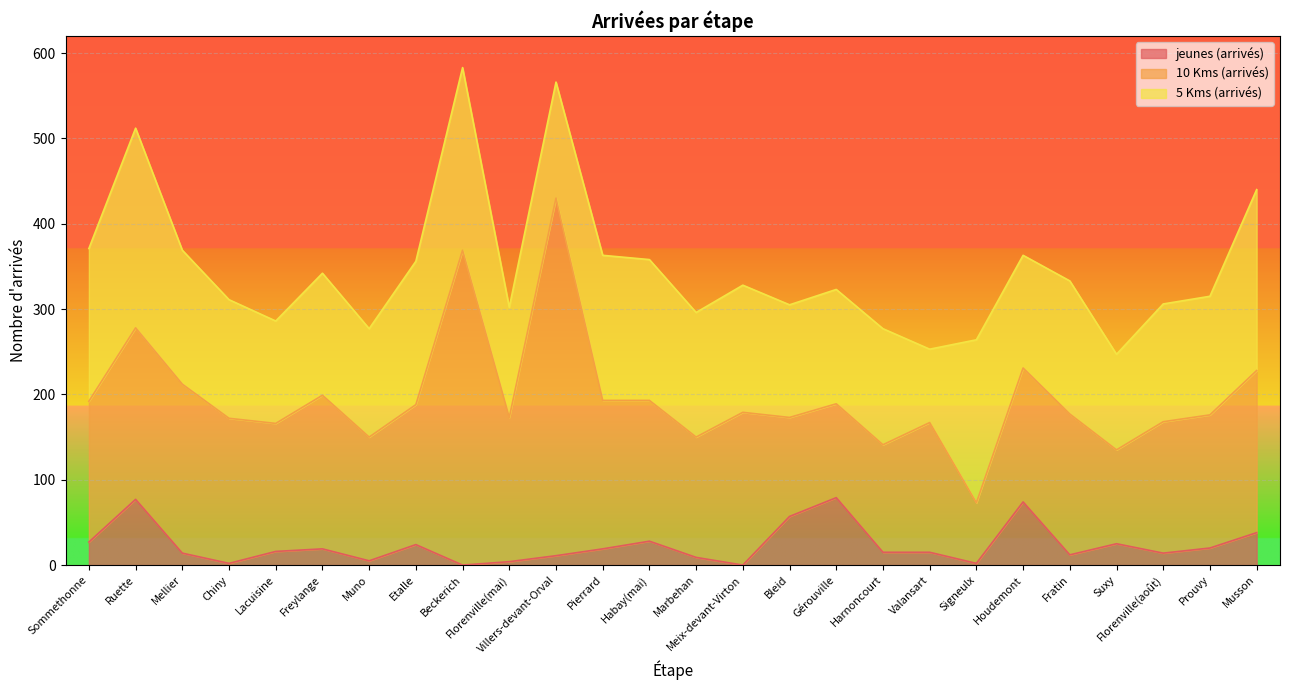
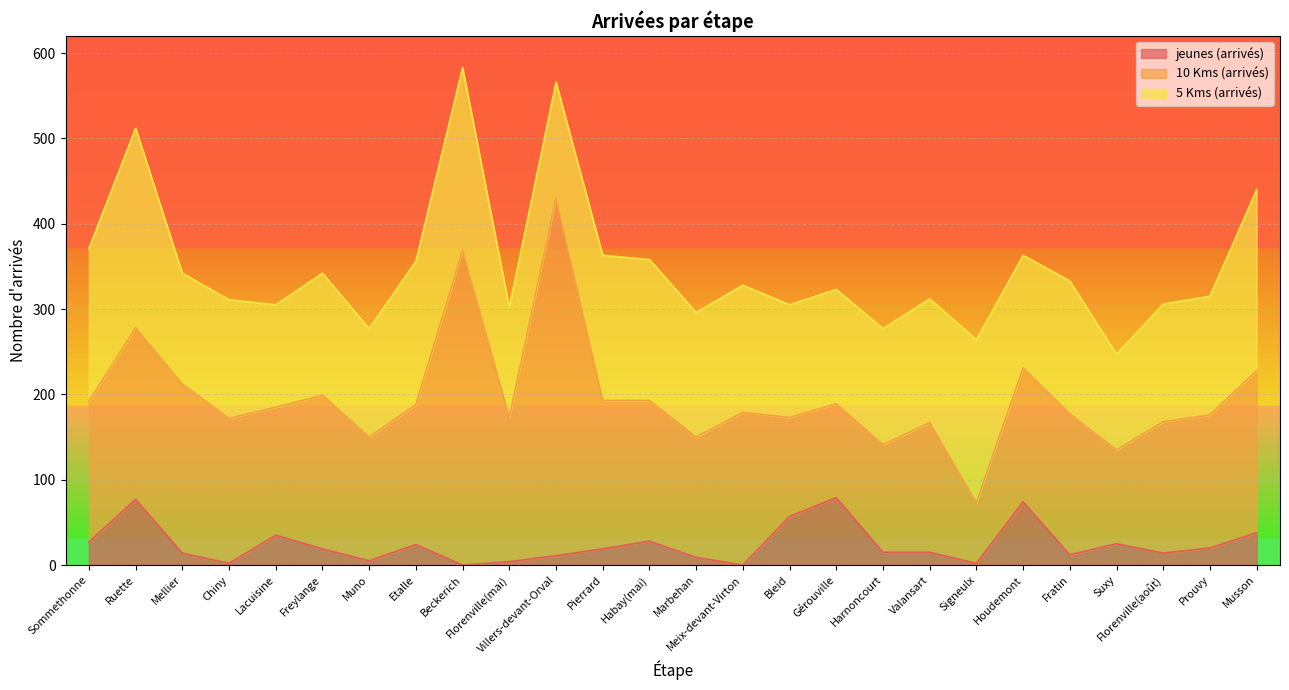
  {
    "jeunes (arrivés)": {
      "Sommethonne": 30,
      "Ruette": 80,
      "Mellier": 10,
      "Chiny": 0,
-     "Lacuisine": 20,
+     "Lacuisine": 40,
      "Freylange": 20,
      "Muno": 10,
      "Etalle": 20,
      "Beckerich": 0,
      "Florenville(mai)": 0,
      "Villers-devant-Orval": 10,
      "Pierrard": 20,
      "Habay(mai)": 30,
      "Marbehan": 10,
      "Meix-devant-Virton": 0,
      "Bleid": 60,
      "Gérouville": 80,
      "Harnoncourt": 20,
      "Valansart": 20,
      "Signeulx": 0,
      "Houdemont": 70,
      "Fratin": 10,
      "Suxy": 30,
      "Florenville(août)": 10,
      "Prouvy": 20,
      "Musson": 40
    },
    "10 Kms (arrivés)": {
      "Sommethonne": 170,
      "Ruette": 200,
      "Mellier": 200,
      "Chiny": 170,
      "Lacuisine": 150,
      "Freylange": 180,
      "Muno": 150,
      "Etalle": 160,
      "Beckerich": 370,
      "Florenville(mai)": 170,
      "Villers-devant-Orval": 420,
      "Pierrard": 170,
      "Habay(mai)": 170,
      "Marbehan": 140,
      "Meix-devant-Virton": 180,
      "Bleid": 120,
      "Gérouville": 110,
      "Harnoncourt": 130,
      "Valansart": 150,
      "Signeulx": 70,
      "Houdemont": 160,
      "Fratin": 170,
      "Suxy": 110,
      "Florenville(août)": 150,
      "Prouvy": 160,
      "Musson": 190
    },
    "5 Kms (arrivés)": {
      "Sommethonne": 180,
      "Ruette": 230,
-     "Mellier": 160,
+     "Mellier": 130,
      "Chiny": 140,
      "Lacuisine": 120,
      "Freylange": 140,
      "Muno": 130,
      "Etalle": 170,
      "Beckerich": 210,
      "Florenville(mai)": 130,
      "Villers-devant-Orval": 140,
      "Pierrard": 170,
      "Habay(mai)": 170,
      "Marbehan": 150,
      "Meix-devant-Virton": 150,
      "Bleid": 130,
      "Gérouville": 130,
      "Harnoncourt": 140,
-     "Valansart": 90,
+     "Valansart": 150,
      "Signeulx": 190,
      "Houdemont": 130,
      "Fratin": 160,
      "Suxy": 110,
      "Florenville(août)": 140,
      "Prouvy": 140,
      "Musson": 210
    }
  }
